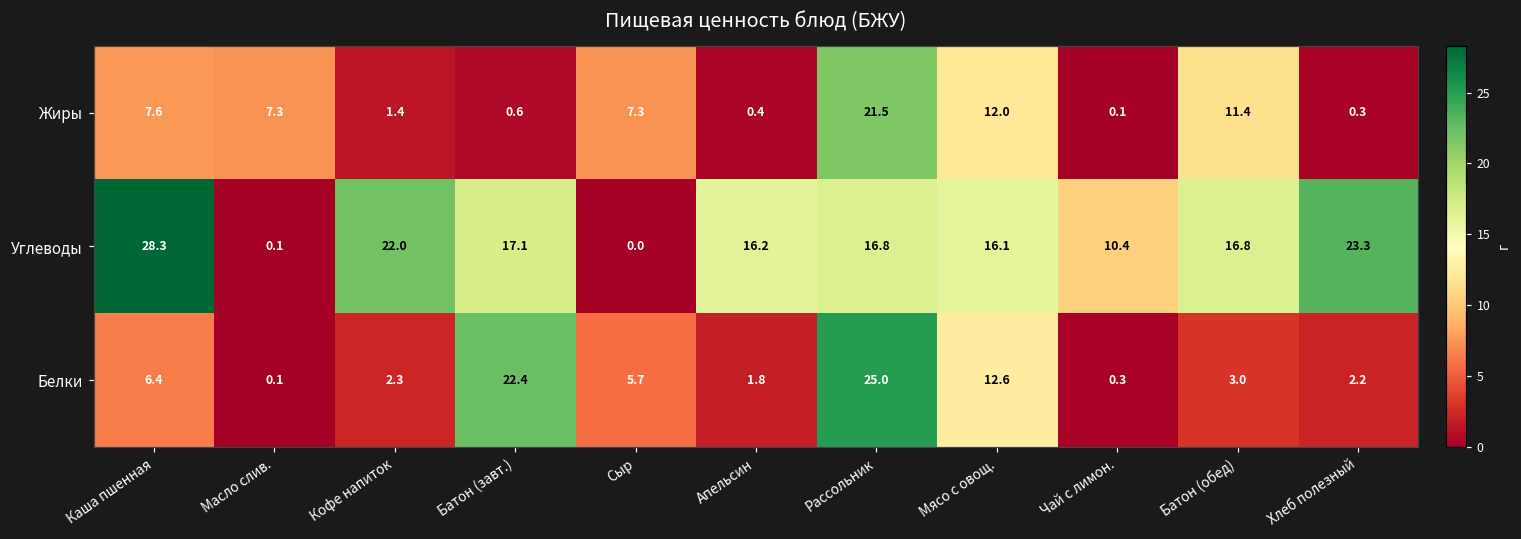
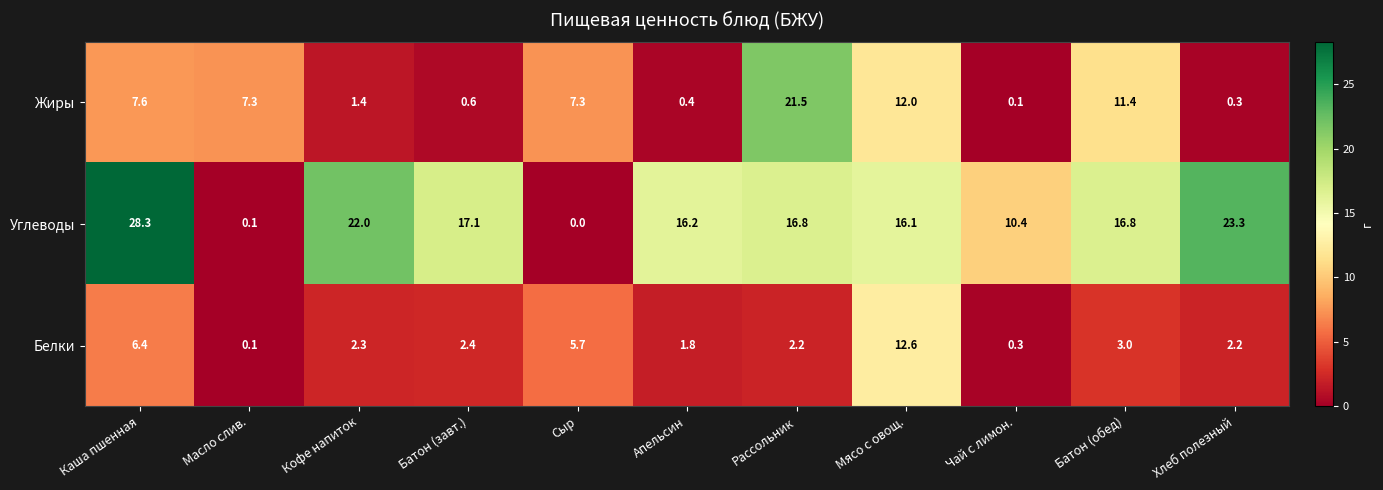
  {
    "Жиры": {
      "Каша пшенная": 7.6,
      "Масло слив.": 7.3,
      "Кофе напиток": 1.4,
      "Батон (завт.)": 0.6,
      "Сыр": 7.3,
      "Апельсин": 0.4,
      "Рассольник": 21.5,
      "Мясо с овощ.": 12.0,
      "Чай с лимон.": 0.1,
      "Батон (обед)": 11.4,
      "Хлеб полезный": 0.3
    },
    "Углеводы": {
      "Каша пшенная": 28.3,
      "Масло слив.": 0.1,
      "Кофе напиток": 22.0,
      "Батон (завт.)": 17.1,
      "Сыр": 0.0,
      "Апельсин": 16.2,
      "Рассольник": 16.8,
      "Мясо с овощ.": 16.1,
      "Чай с лимон.": 10.4,
      "Батон (обед)": 16.8,
      "Хлеб полезный": 23.3
    },
    "Белки": {
      "Каша пшенная": 6.4,
      "Масло слив.": 0.1,
      "Кофе напиток": 2.3,
-     "Батон (завт.)": 22.4,
+     "Батон (завт.)": 2.4,
      "Сыр": 5.7,
      "Апельсин": 1.8,
-     "Рассольник": 25.0,
+     "Рассольник": 2.2,
      "Мясо с овощ.": 12.6,
      "Чай с лимон.": 0.3,
      "Батон (обед)": 3.0,
      "Хлеб полезный": 2.2
    }
  }
